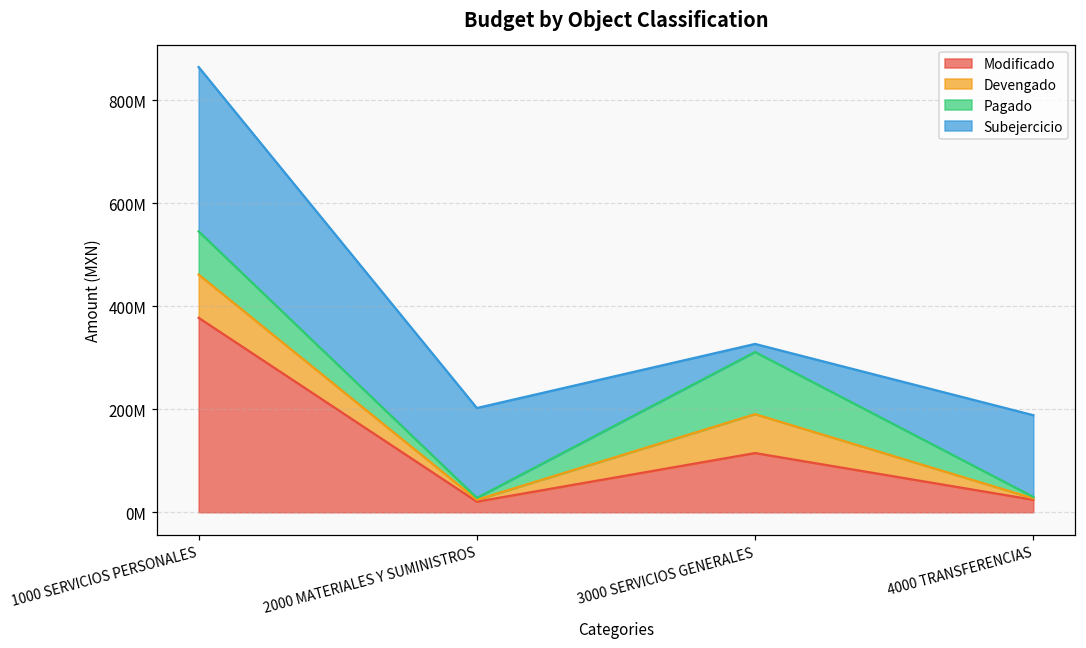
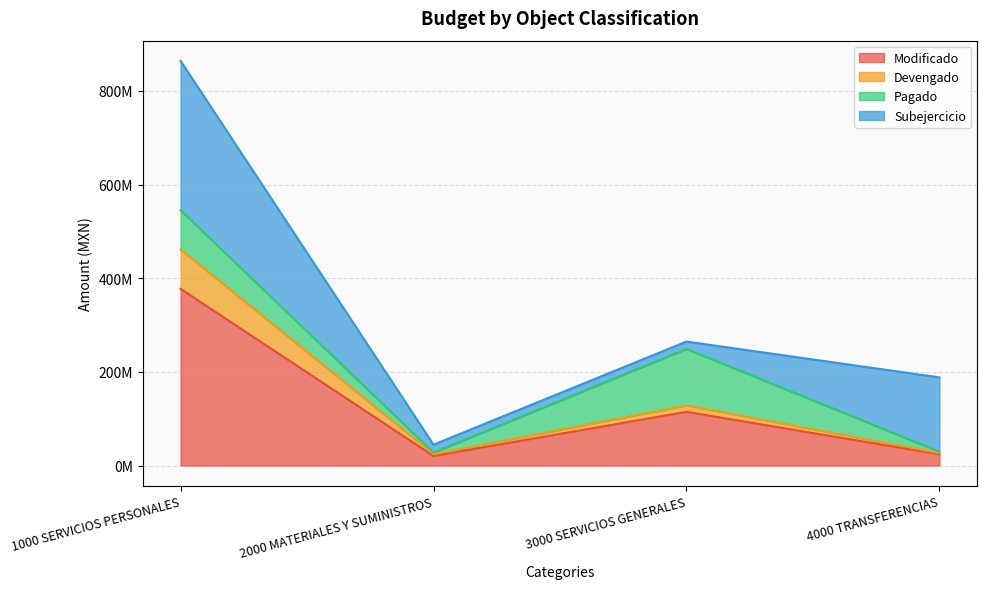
  {
    "Modificado": {
      "1000 SERVICIOS PERSONALES": 380000000,
      "3000 SERVICIOS GENERALES": 110000000
    },
    "Devengado": {
      "1000 SERVICIOS PERSONALES": 80000000,
-     "3000 SERVICIOS GENERALES": 80000000
+     "3000 SERVICIOS GENERALES": 10000000
    },
    "Pagado": {
      "1000 SERVICIOS PERSONALES": 80000000,
      "3000 SERVICIOS GENERALES": 120000000
    },
    "Subejercicio": {
      "1000 SERVICIOS PERSONALES": 320000000,
-     "2000 MATERIALES Y SUMINISTROS": 170000000,
+     "2000 MATERIALES Y SUMINISTROS": 20000000,
      "3000 SERVICIOS GENERALES": 20000000,
      "4000 TRANSFERENCIAS": 160000000
    }
  }
